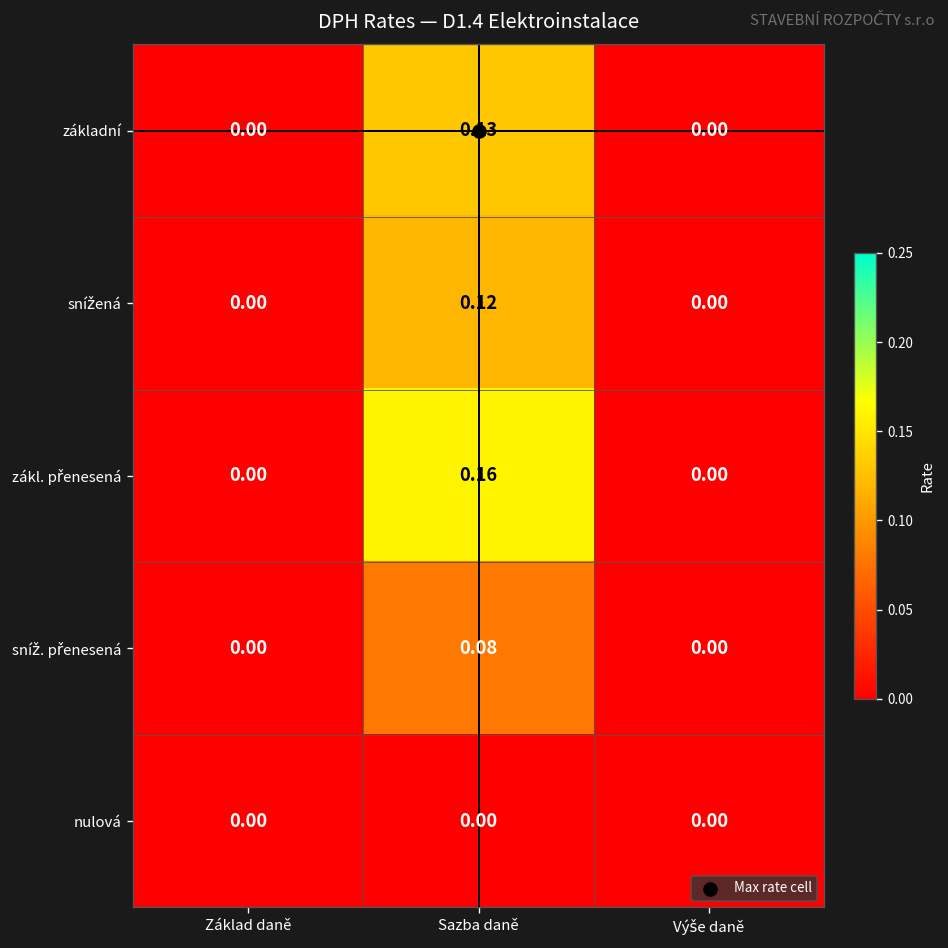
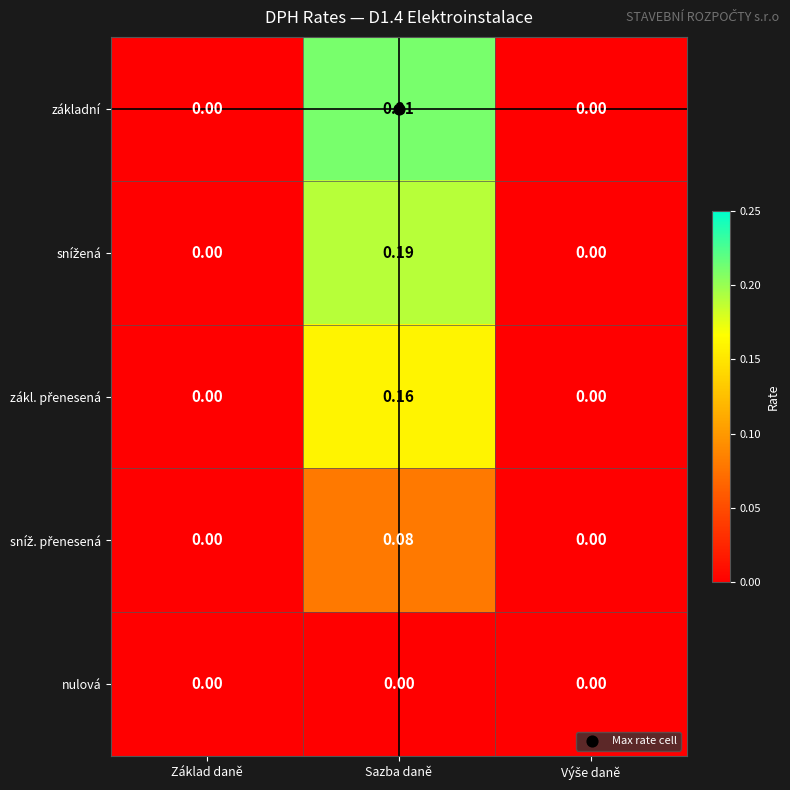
  {
    "základní": {
      "Základ daně": 0.00,
-     "Sazba daně": 0.13,
+     "Sazba daně": 0.21,
      "Výše daně": 0.00
    },
    "snížená": {
      "Základ daně": 0.00,
-     "Sazba daně": 0.12,
+     "Sazba daně": 0.19,
      "Výše daně": 0.00
    },
    "zákl. přenesená": {
      "Základ daně": 0.00,
      "Sazba daně": 0.16,
      "Výše daně": 0.00
    },
    "sníž. přenesená": {
      "Základ daně": 0.00,
      "Sazba daně": 0.08,
      "Výše daně": 0.00
    },
    "nulová": {
      "Základ daně": 0.00,
      "Sazba daně": 0.00,
      "Výše daně": 0.00
    }
  }
